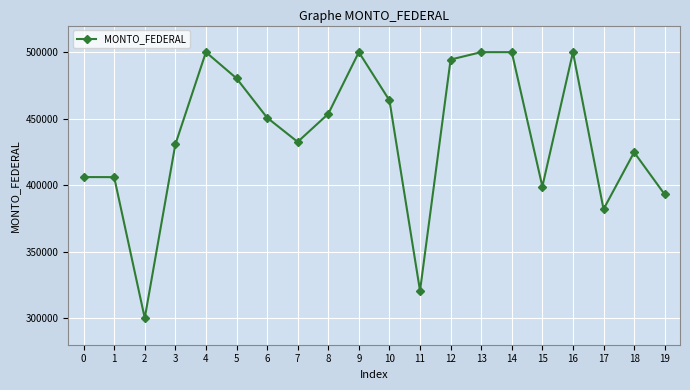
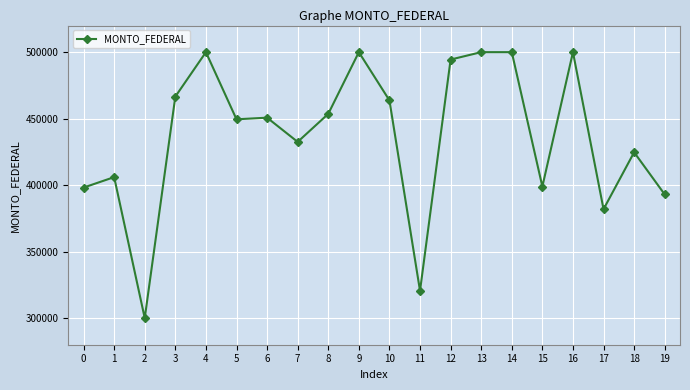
  {
-   "0": 406000,
+   "0": 398000,
    "1": 406000,
    "2": 300000,
-   "3": 431000,
+   "3": 467000,
    "4": 500000,
-   "5": 480000,
+   "5": 450000,
    "6": 451000,
    "7": 433000,
    "8": 454000,
    "9": 500000,
    "10": 464000,
    "11": 321000,
    "12": 494000,
    "13": 500000,
    "14": 500000,
    "15": 399000,
    "16": 500000,
    "17": 382000,
    "18": 425000,
    "19": 393000
  }
